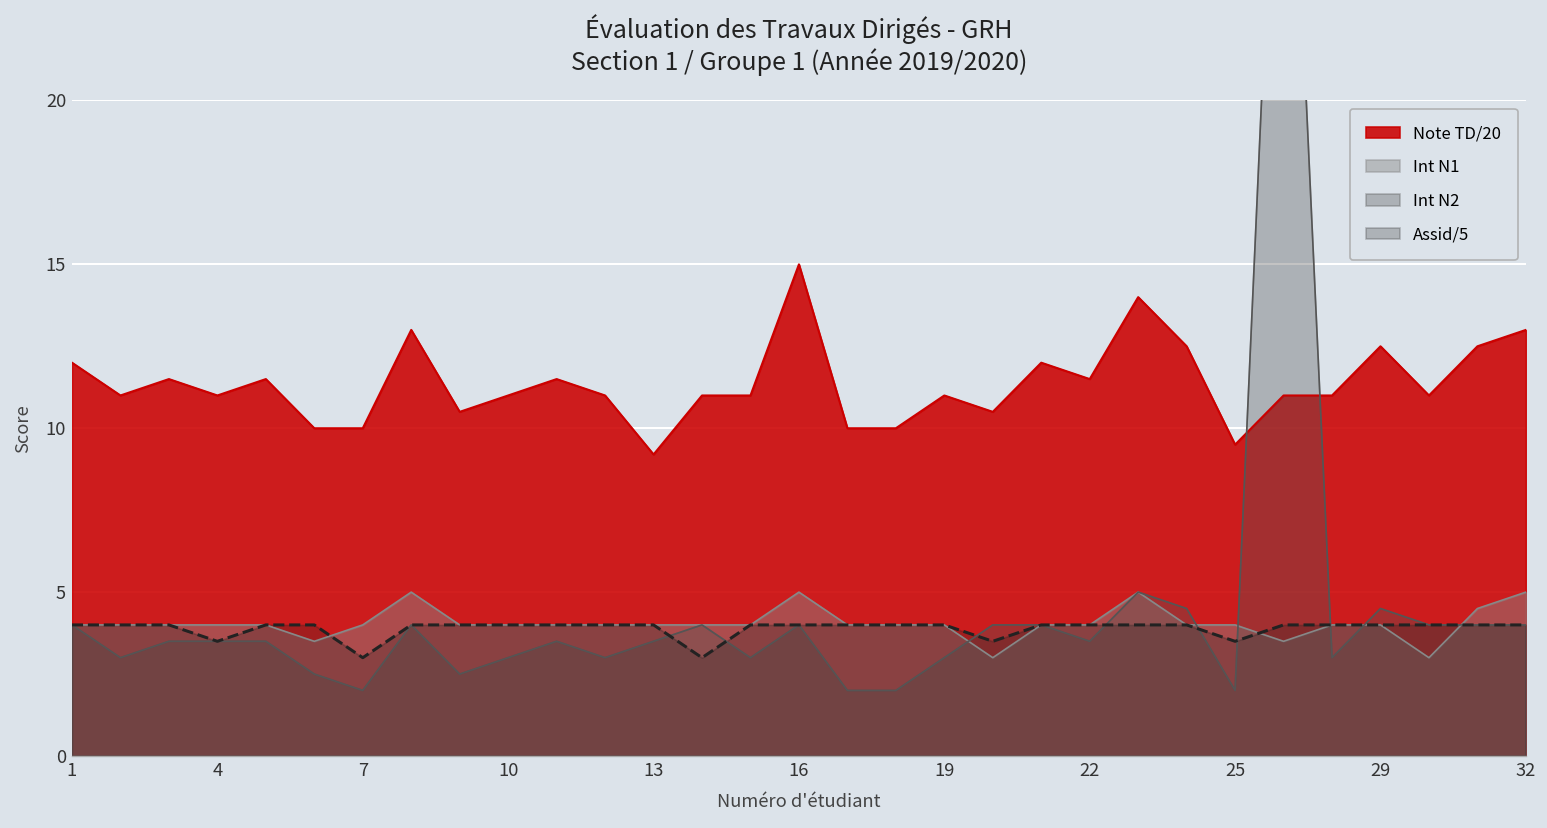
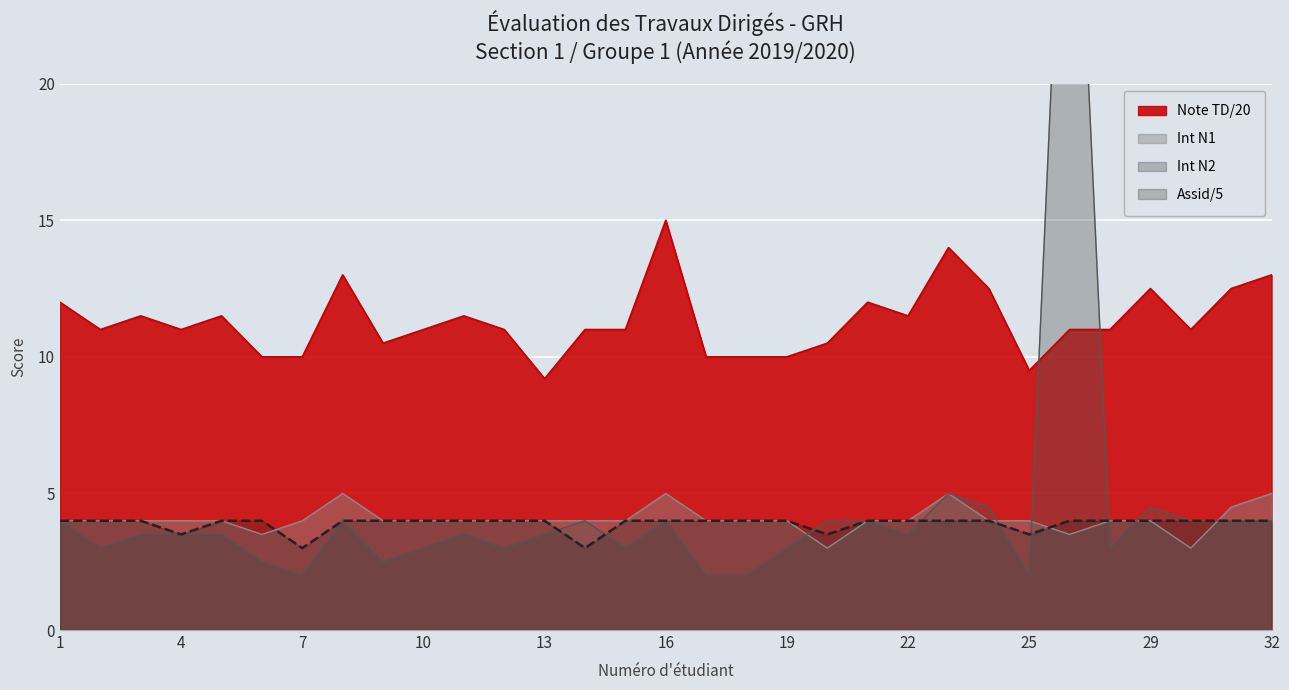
  {
    "Note TD/20": {
      "1": 12,
      "4": 11,
      "7": 10,
      "10": 11,
      "13": 9.2,
      "16": 15,
-     "19": 11,
+     "19": 10,
      "22": 11.5,
      "25": 9.5,
      "29": 12.5,
      "32": 13
    }
  }
